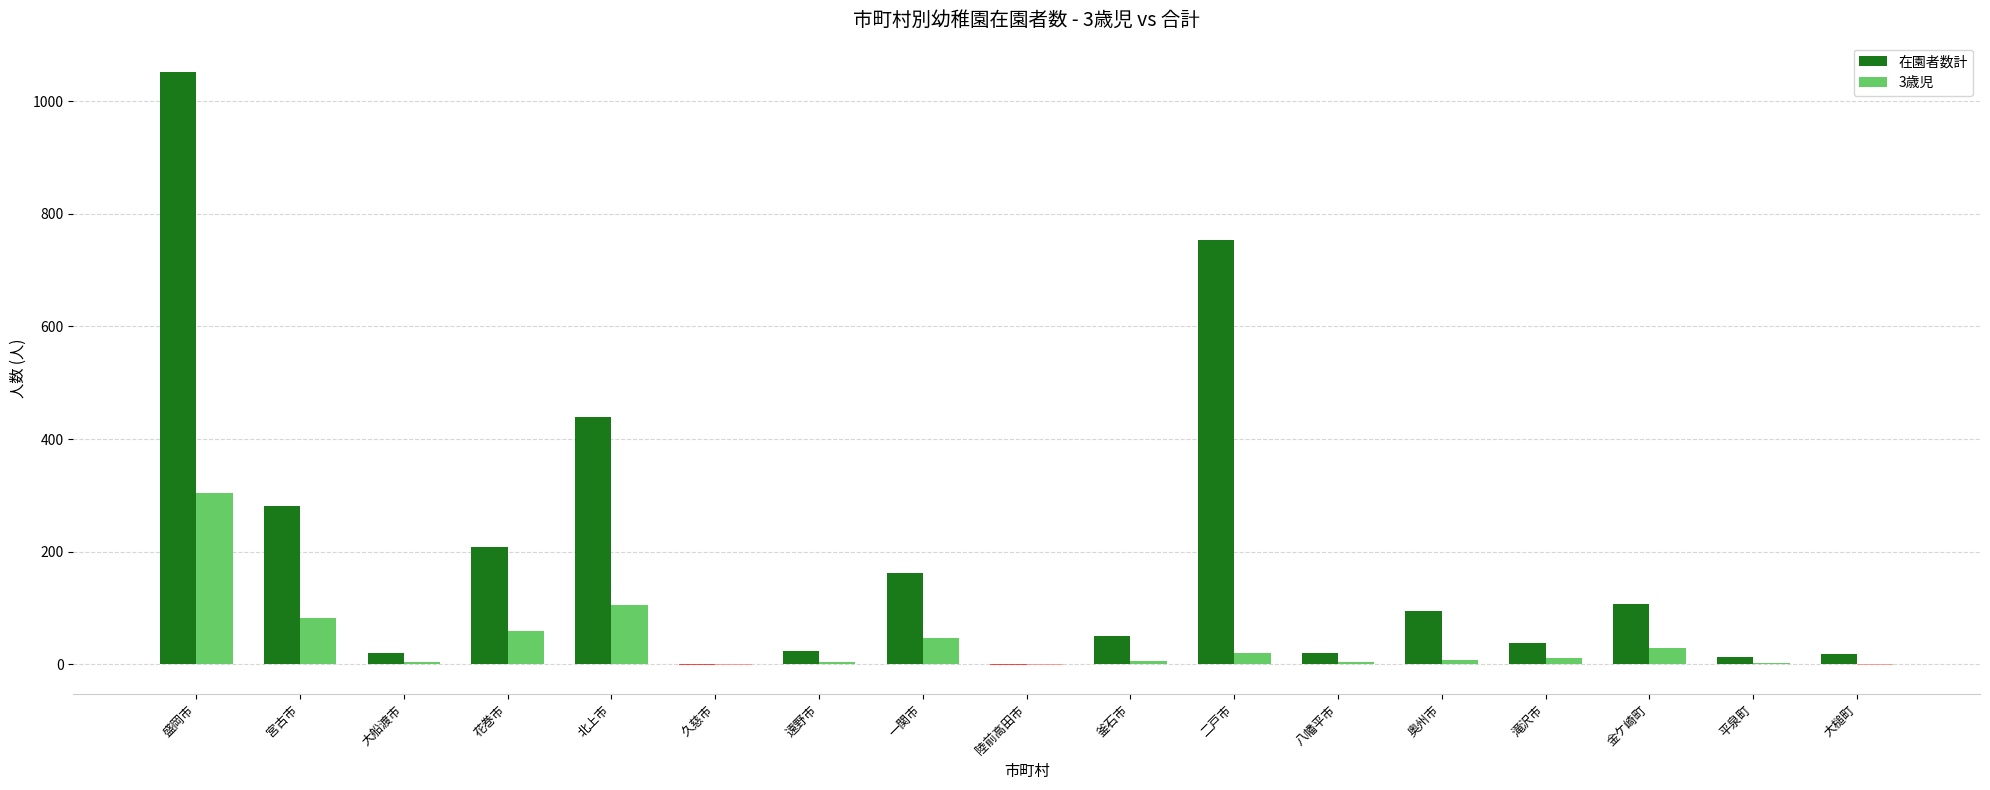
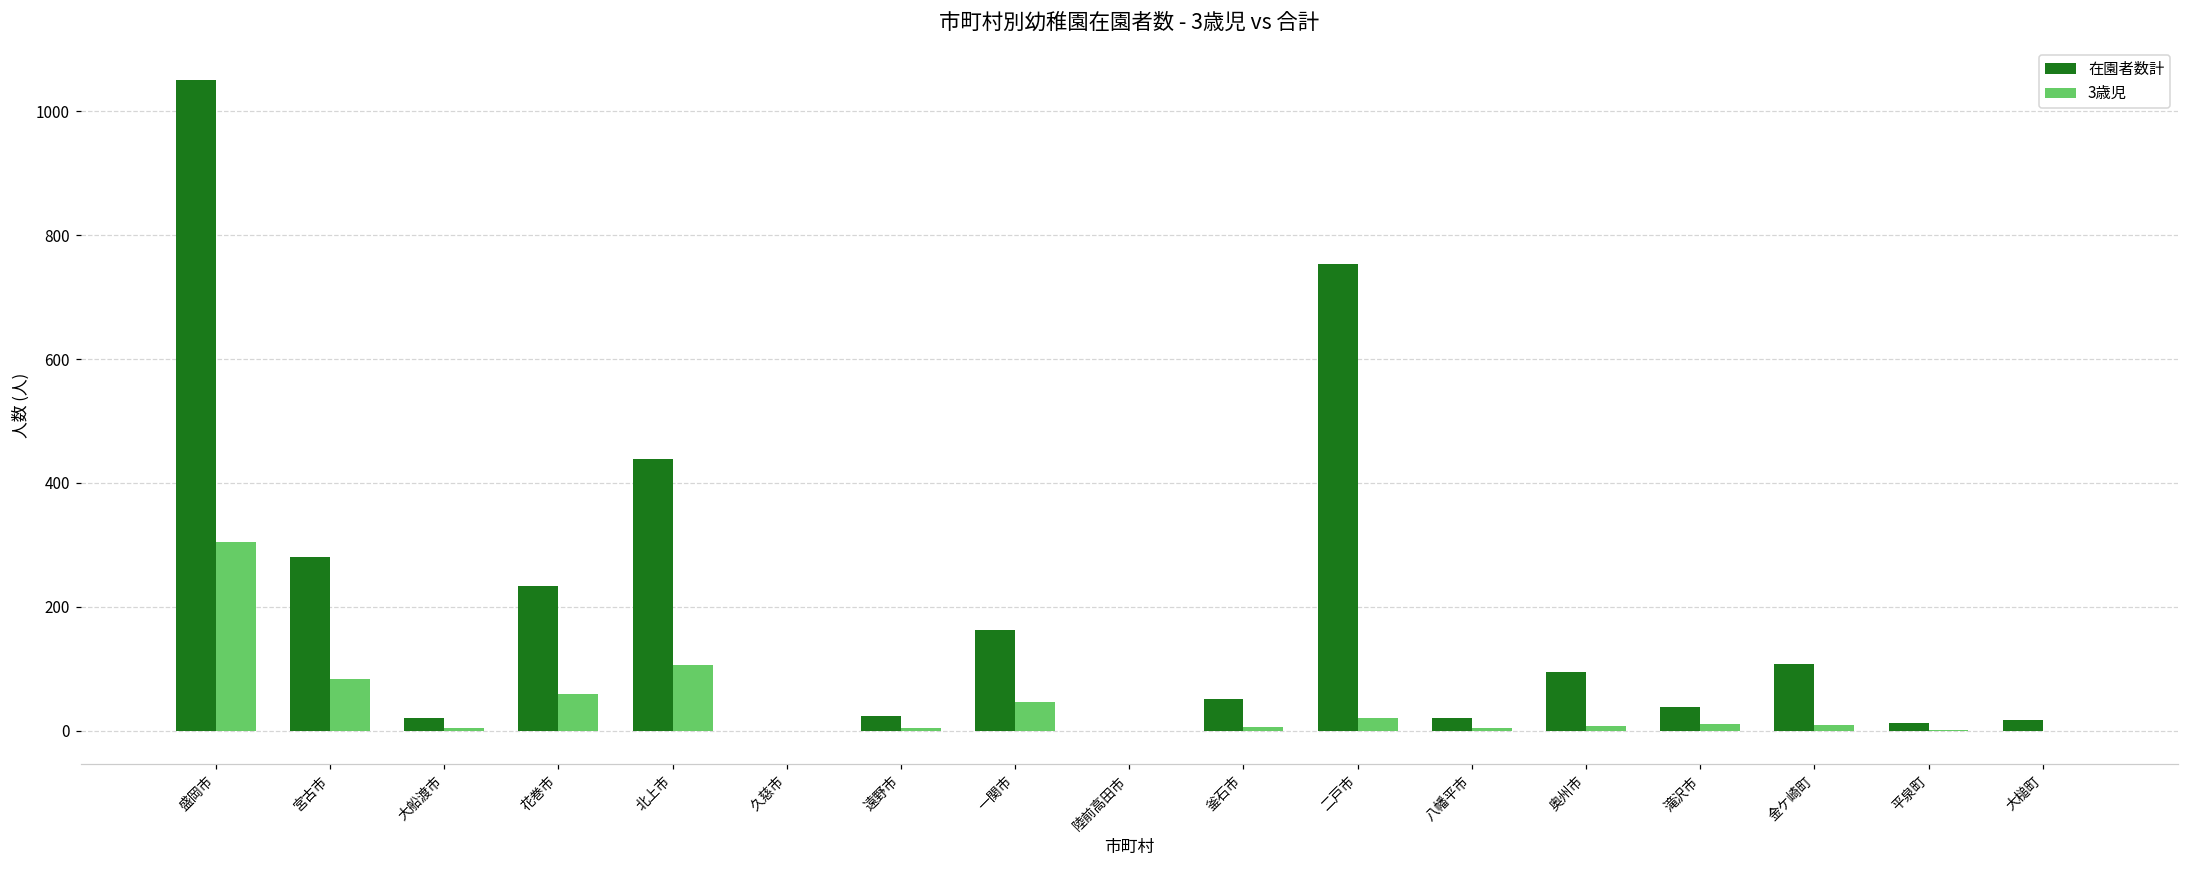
  {
    "在園者数計": {
      "盛岡市": 1050,
      "宮古市": 280,
      "大船渡市": 20,
-     "花巻市": 210,
+     "花巻市": 230,
      "北上市": 440,
      "久慈市": 0,
      "遠野市": 20,
      "一関市": 160,
      "陸前高田市": 0,
      "釜石市": 50,
      "二戸市": 750,
      "八幡平市": 20,
      "奥州市": 100,
      "滝沢市": 40,
      "金ケ崎町": 110,
      "平泉町": 10,
      "大槌町": 20
    },
    "3歳児": {
      "盛岡市": 310,
      "宮古市": 80,
      "花巻市": 60,
      "北上市": 110,
      "久慈市": 0,
      "遠野市": 10,
      "一関市": 50,
      "陸前高田市": 0,
      "釜石市": 10,
      "二戸市": 20,
      "八幡平市": 10,
      "奥州市": 10,
      "滝沢市": 10,
-     "金ケ崎町": 30,
+     "金ケ崎町": 10,
      "大槌町": 0
    }
  }
